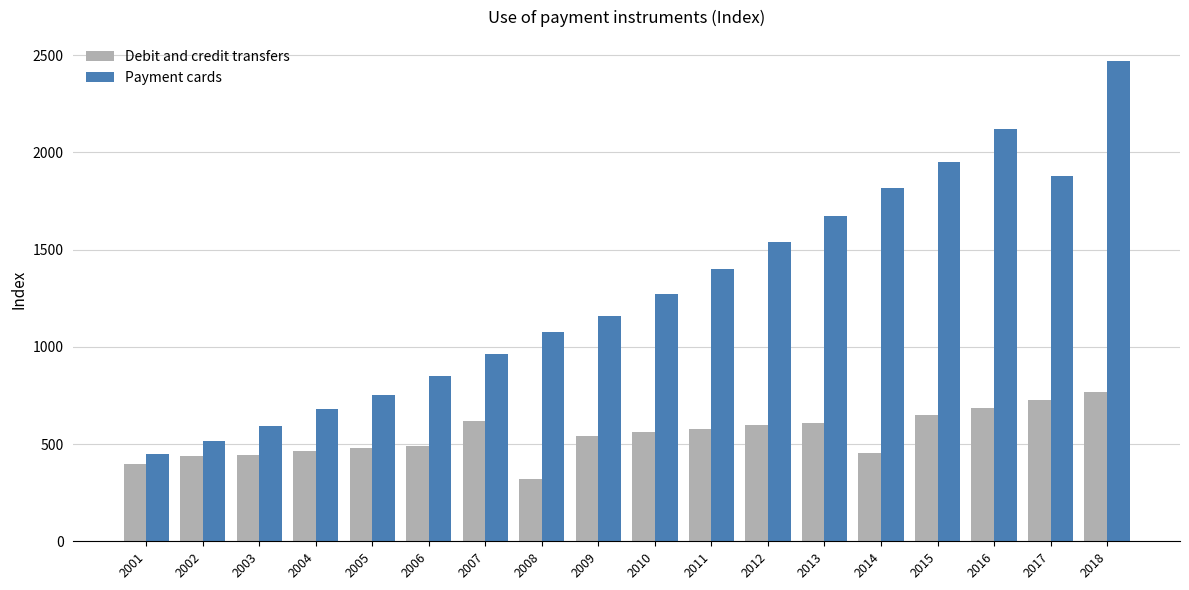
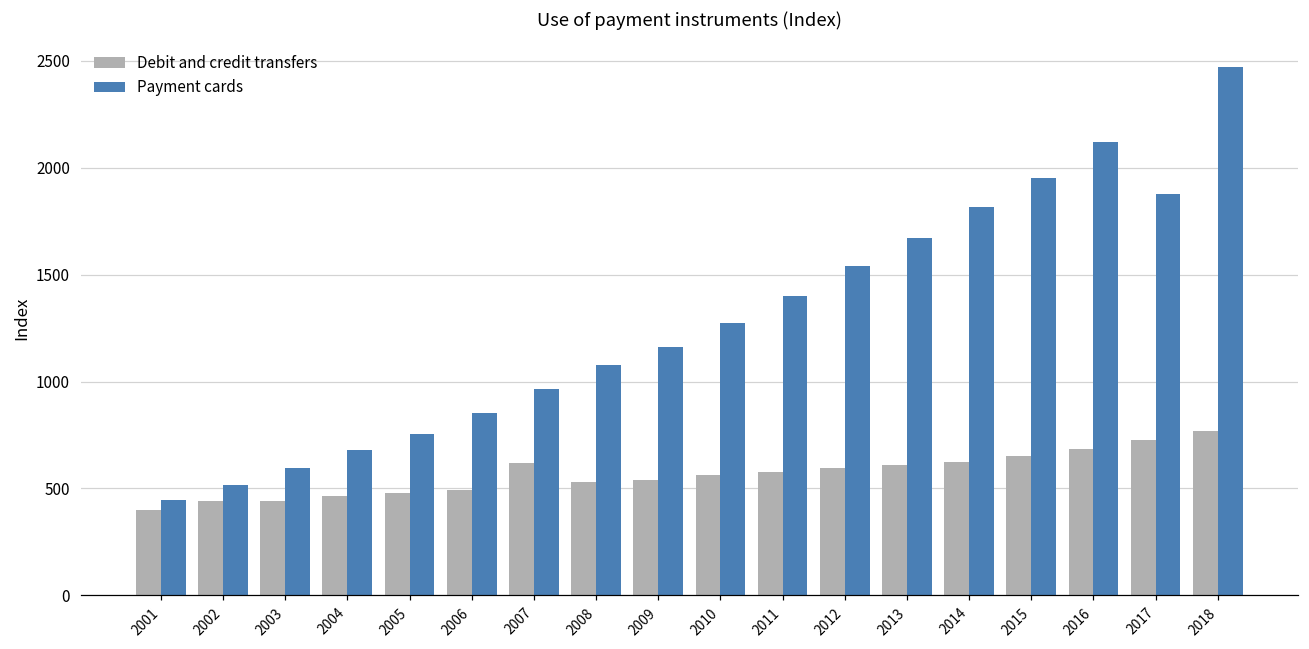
  {
    "Debit and credit transfers": {
      "2001": 400,
      "2002": 440,
      "2003": 440,
      "2004": 470,
      "2005": 480,
      "2006": 490,
      "2007": 620,
-     "2008": 320,
+     "2008": 530,
      "2009": 540,
      "2010": 560,
      "2011": 580,
      "2012": 600,
      "2013": 610,
-     "2014": 460,
+     "2014": 630,
      "2015": 650,
      "2016": 680,
      "2017": 730,
      "2018": 770
    },
    "Payment cards": {
      "2001": 450,
      "2002": 520,
      "2003": 600,
      "2004": 680,
      "2005": 750,
      "2006": 850,
      "2007": 970,
      "2008": 1080,
      "2009": 1160,
      "2010": 1270,
      "2011": 1400,
      "2012": 1540,
      "2013": 1670,
      "2014": 1820,
      "2015": 1950,
      "2016": 2120,
      "2017": 1880,
      "2018": 2470
    }
  }
